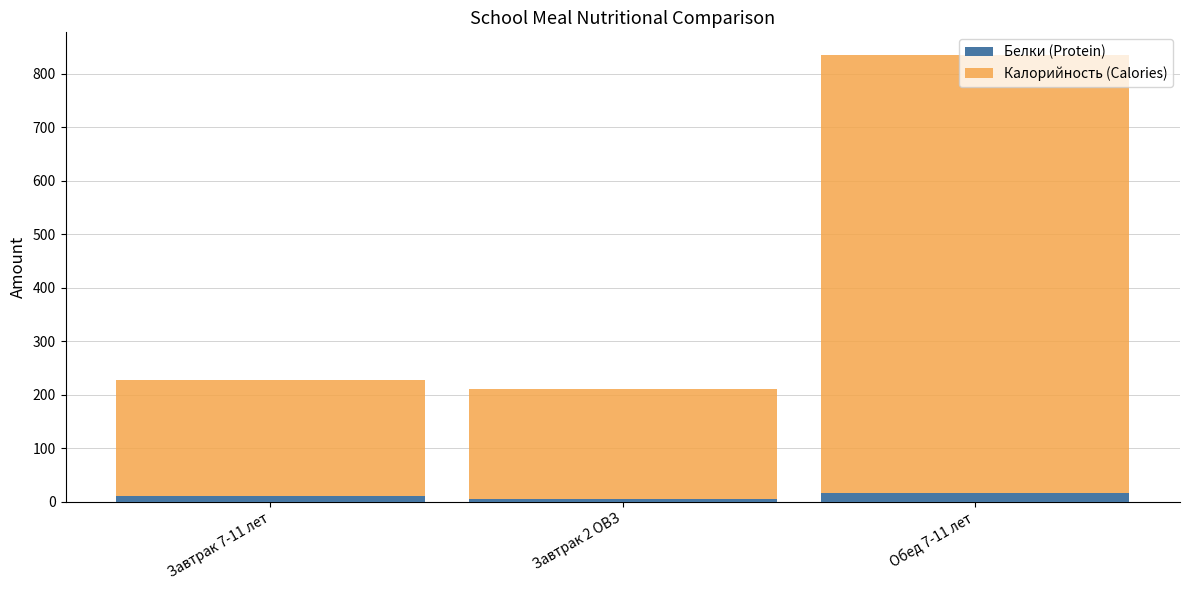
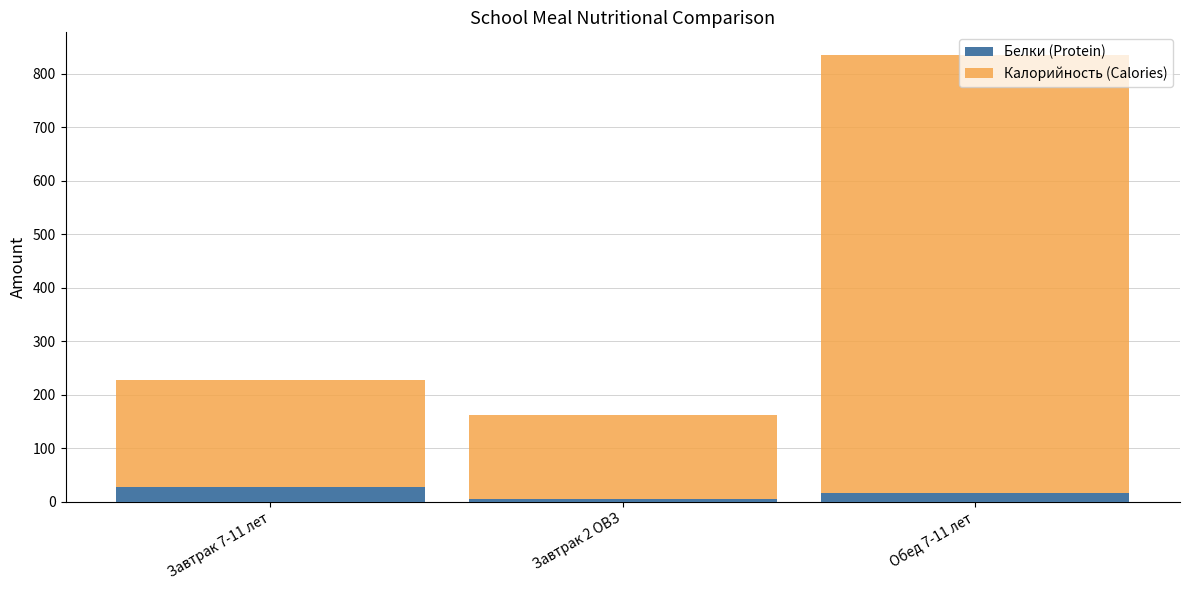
  {
    "Белки (Protein)": {
-     "Завтрак 7-11 лет": 10
+     "Завтрак 7-11 лет": 30
    },
    "Калорийность (Calories)": {
      "Завтрак 7-11 лет": 230,
-     "Завтрак 2 ОВЗ": 210
+     "Завтрак 2 ОВЗ": 160
    }
  }
